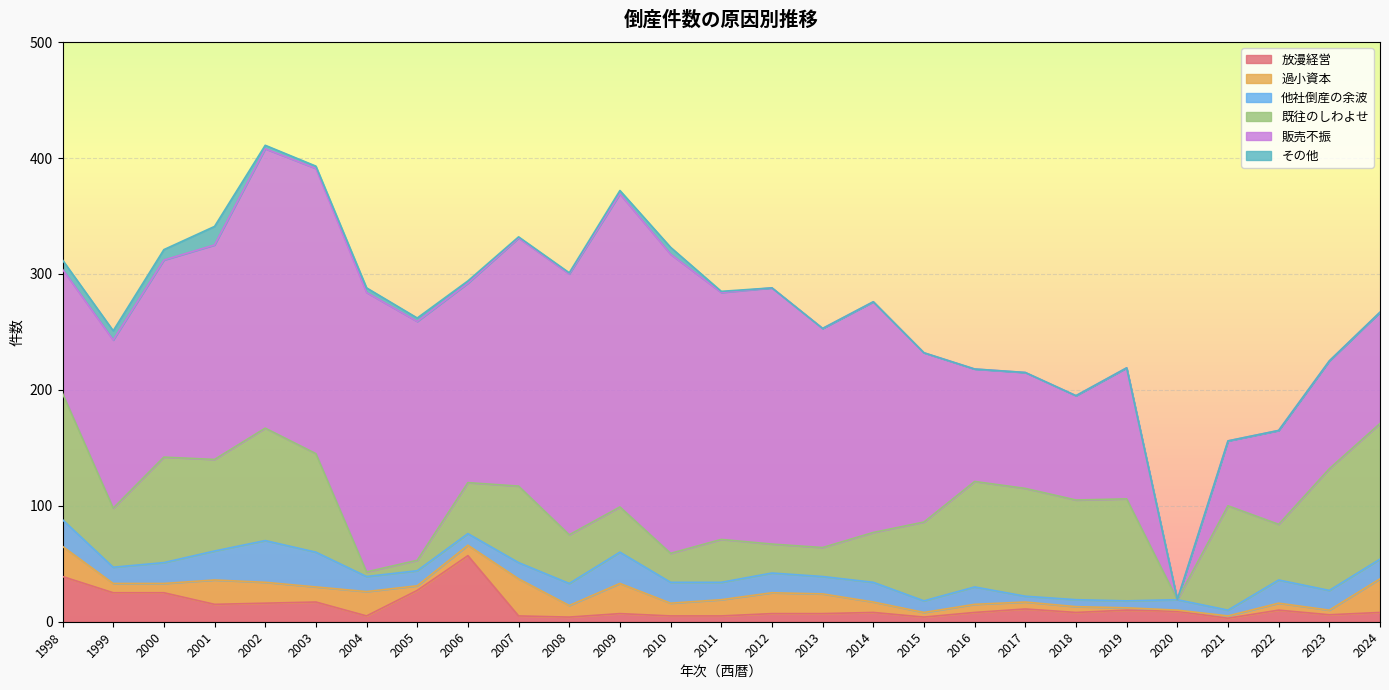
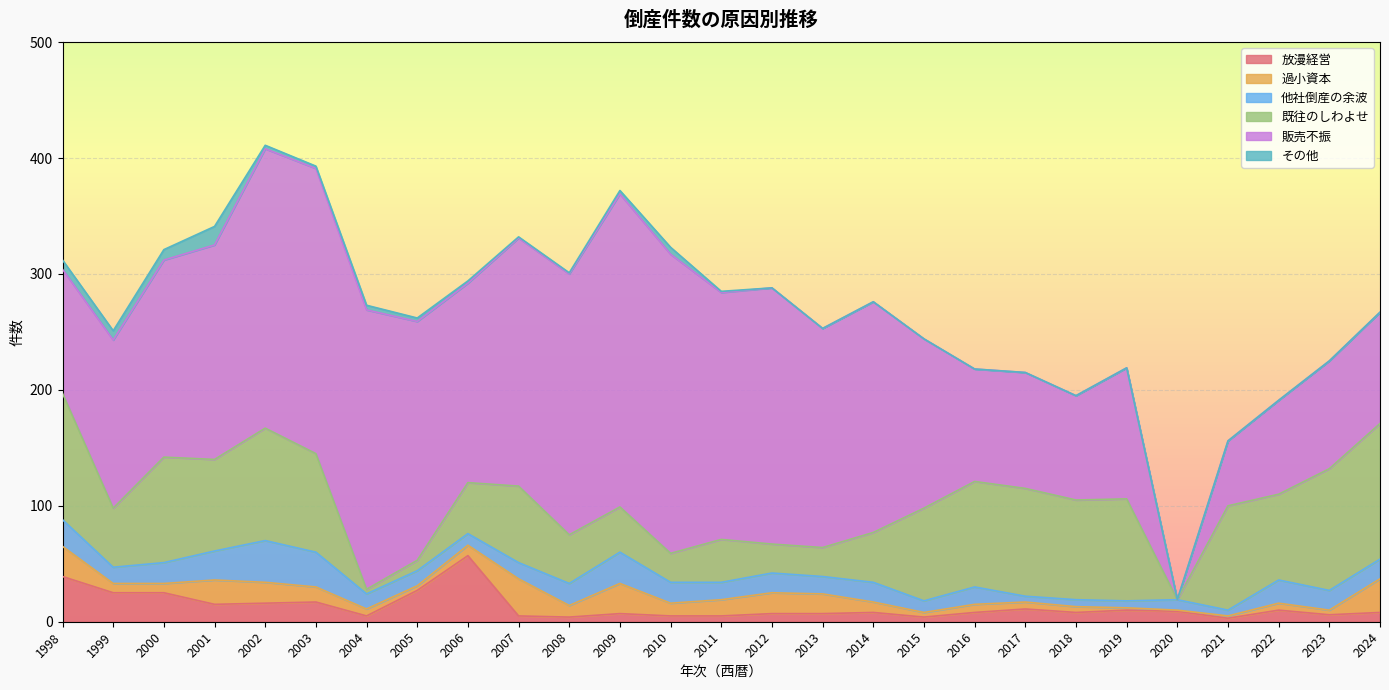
  {
    "放漫経営": {
      "1998": 39,
      "1999": 25,
      "2000": 25,
      "2001": 15,
      "2002": 16,
      "2003": 17,
      "2004": 5,
      "2005": 27,
      "2006": 57,
      "2007": 5,
      "2008": 4,
      "2009": 7,
      "2010": 5,
      "2011": 5,
      "2012": 7,
      "2013": 7,
      "2014": 8,
      "2015": 4,
      "2016": 8,
      "2017": 11,
      "2018": 8,
      "2022": 10,
      "2023": 6,
      "2024": 8
    },
    "過小資本": {
      "1998": 26,
      "1999": 8,
      "2000": 8,
      "2001": 21,
      "2002": 18,
      "2003": 13,
-     "2004": 21,
+     "2004": 6,
      "2005": 4,
      "2006": 9,
      "2007": 32,
      "2008": 10,
      "2009": 26,
      "2010": 11,
      "2011": 14,
      "2012": 18,
      "2013": 17,
      "2014": 9,
      "2015": 4,
      "2016": 7,
      "2017": 6,
      "2018": 5,
      "2022": 6,
      "2023": 4,
      "2024": 29
    },
    "既往のしわよせ": {
      "1998": 109,
      "1999": 51,
      "2000": 91,
      "2001": 79,
      "2002": 97,
      "2003": 85,
      "2004": 4,
      "2005": 9,
      "2006": 44,
      "2007": 66,
      "2008": 42,
      "2009": 39,
      "2010": 25,
      "2011": 37,
      "2012": 25,
      "2013": 25,
      "2014": 43,
-     "2015": 68,
+     "2015": 80,
      "2016": 91,
      "2017": 93,
      "2018": 86,
      "2019": 88,
      "2021": 90,
-     "2022": 48,
+     "2022": 74,
      "2023": 105,
      "2024": 117
    },
    "販売不振": {
      "1998": 107,
      "1999": 145,
      "2000": 170,
      "2001": 185,
      "2002": 241,
      "2004": 241,
      "2005": 206,
      "2009": 270,
      "2010": 258
    }
  }
